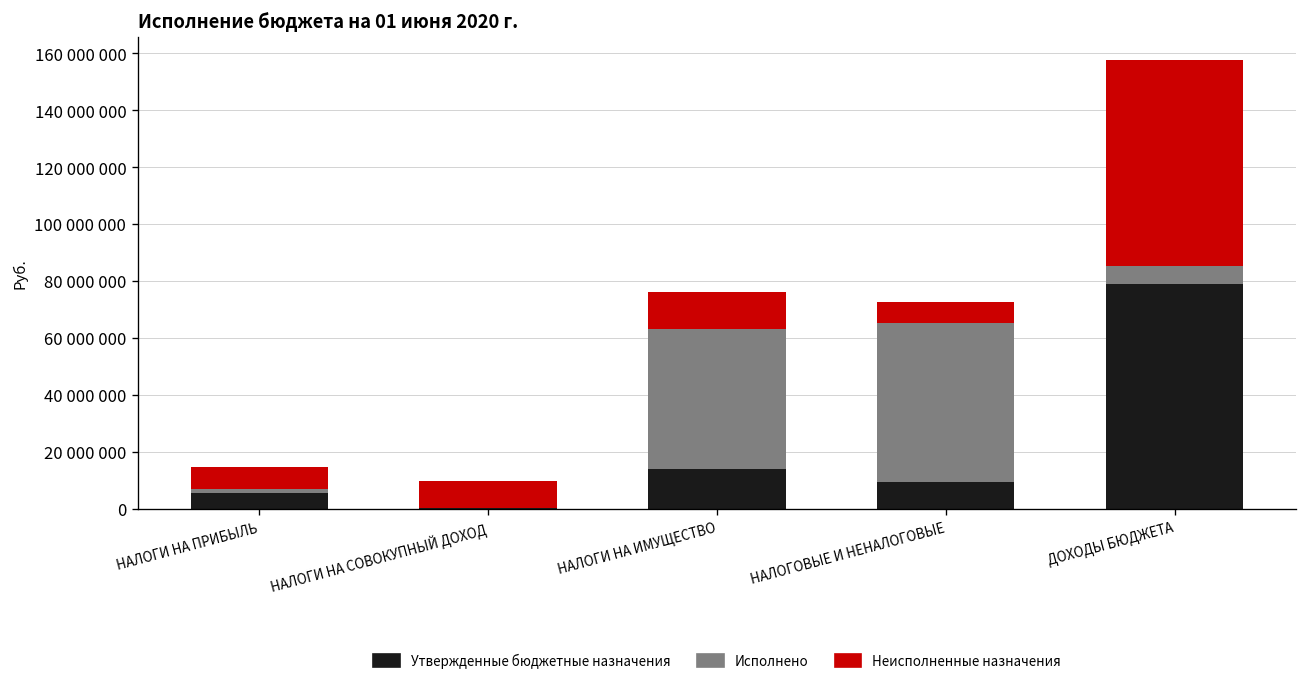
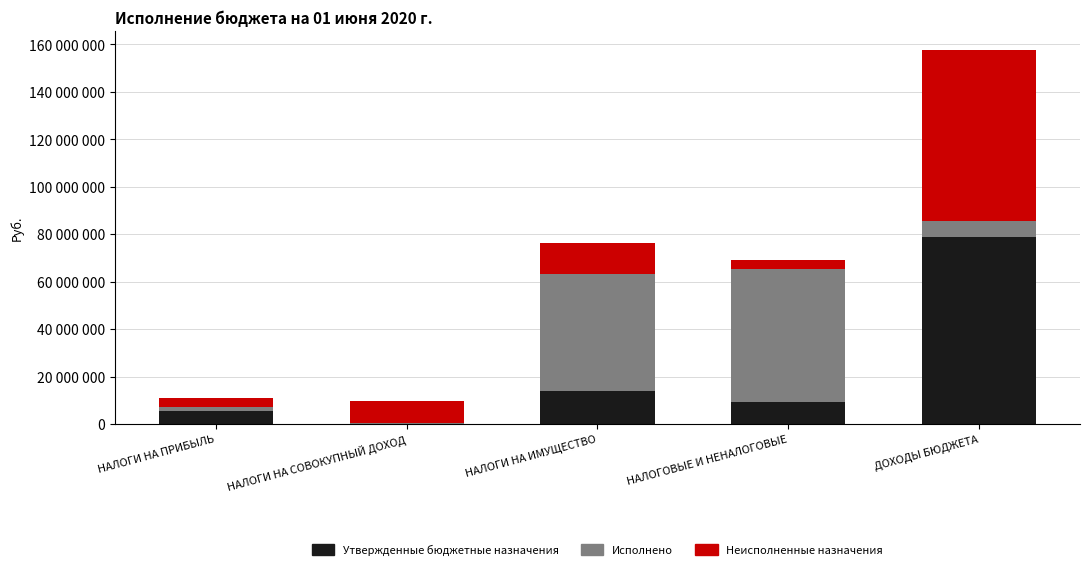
  {
    "Утвержденные бюджетные назначения": {
      "НАЛОГИ НА ПРИБЫЛЬ": 6000000,
      "НАЛОГИ НА ИМУЩЕСТВО": 14000000,
      "НАЛОГОВЫЕ И НЕНАЛОГОВЫЕ": 9000000,
      "ДОХОДЫ БЮДЖЕТА": 79000000
    },
    "Исполнено": {
      "НАЛОГИ НА ПРИБЫЛЬ": 1000000,
      "НАЛОГИ НА ИМУЩЕСТВО": 49000000,
      "НАЛОГОВЫЕ И НЕНАЛОГОВЫЕ": 56000000,
      "ДОХОДЫ БЮДЖЕТА": 7000000
    },
    "Неисполненные назначения": {
-     "НАЛОГИ НА ПРИБЫЛЬ": 8000000,
+     "НАЛОГИ НА ПРИБЫЛЬ": 4000000,
      "НАЛОГИ НА СОВОКУПНЫЙ ДОХОД": 9000000,
      "НАЛОГИ НА ИМУЩЕСТВО": 13000000,
-     "НАЛОГОВЫЕ И НЕНАЛОГОВЫЕ": 7000000,
+     "НАЛОГОВЫЕ И НЕНАЛОГОВЫЕ": 4000000,
      "ДОХОДЫ БЮДЖЕТА": 72000000
    }
  }
